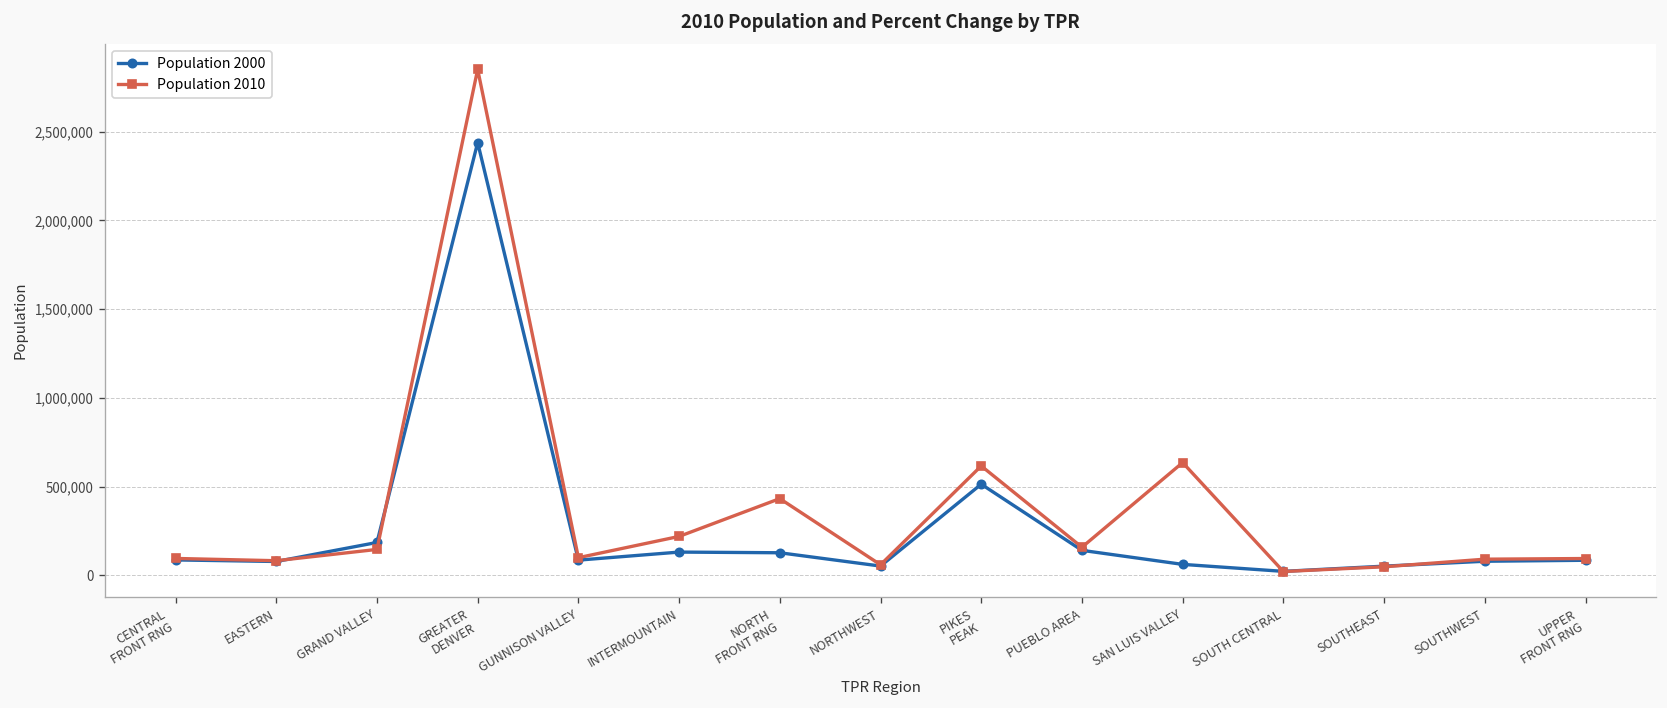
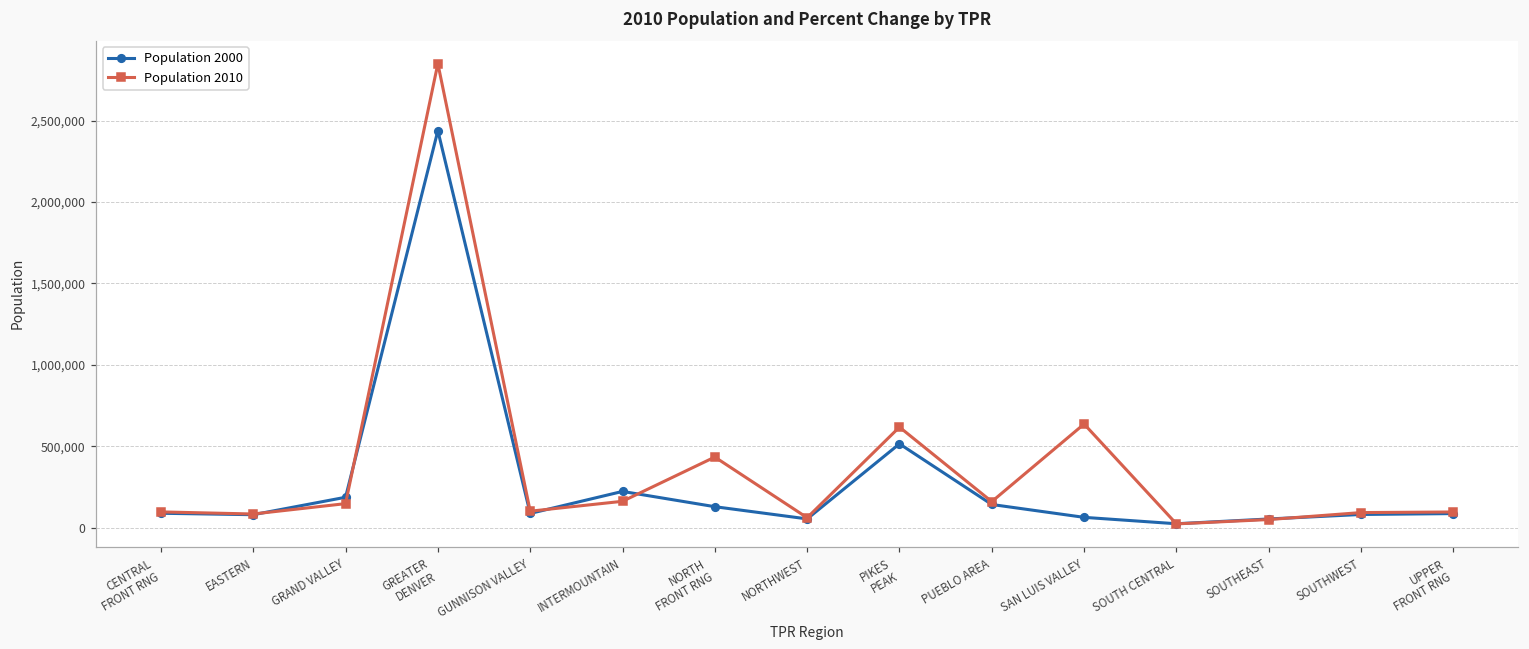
  {
    "Population 2000": {
      "GRAND VALLEY": "190,000",
      "GREATER DENVER": "2,440,000",
-     "INTERMOUNTAIN": "130,000",
+     "INTERMOUNTAIN": "220,000",
      "NORTH FRONT RNG": "130,000",
      "PIKES PEAK": "510,000",
      "PUEBLO AREA": "140,000",
      "SAN LUIS VALLEY": "60,000"
    },
    "Population 2010": {
      "GRAND VALLEY": "150,000",
      "GREATER DENVER": "2,850,000",
-     "INTERMOUNTAIN": "220,000",
+     "INTERMOUNTAIN": "160,000",
      "NORTH FRONT RNG": "430,000",
      "PIKES PEAK": "620,000",
      "PUEBLO AREA": "160,000",
      "SAN LUIS VALLEY": "640,000"
    }
  }
